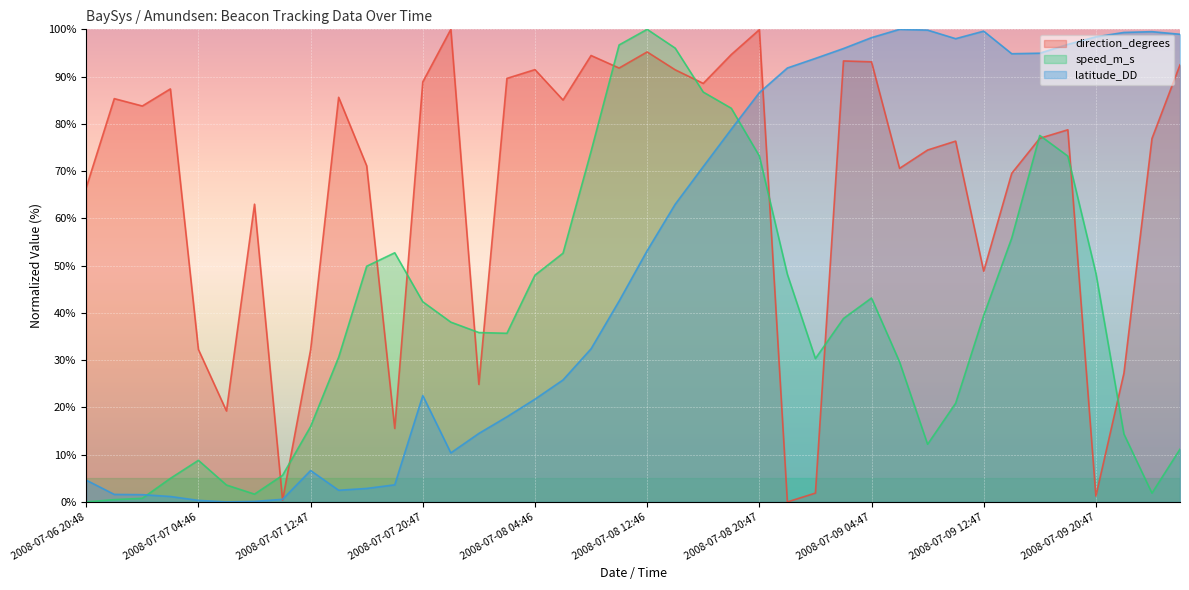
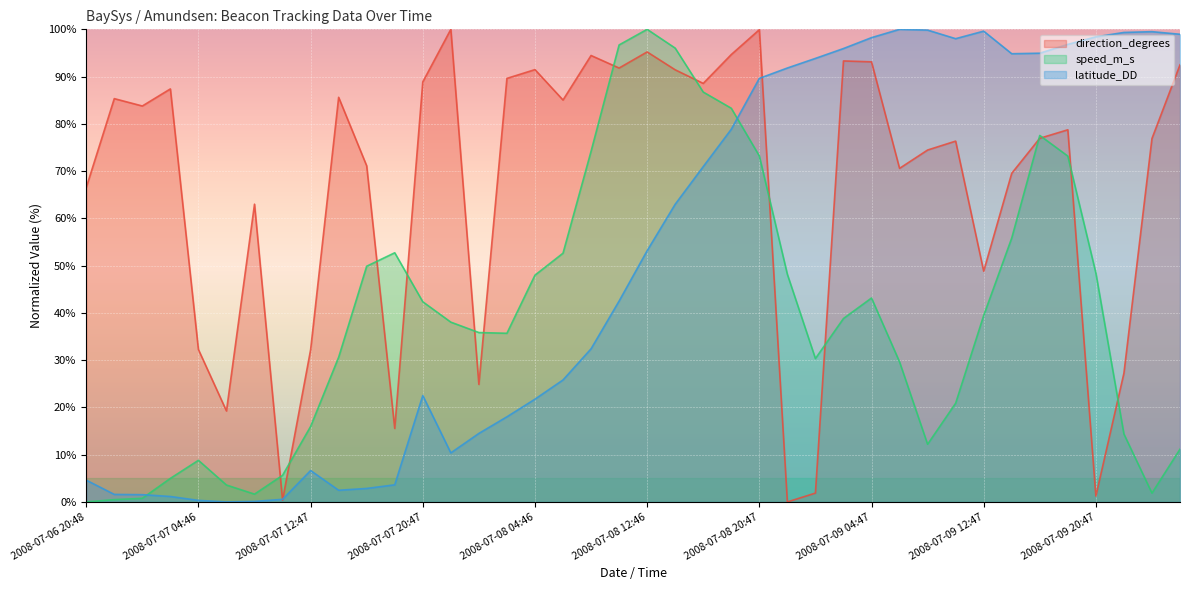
  {
    "direction_degrees": {
      "2008-07-06 20:48": "67%",
      "2008-07-07 04:46": "32%",
      "2008-07-07 12:47": "32%",
      "2008-07-07 20:47": "89%",
      "2008-07-08 04:46": "91%",
      "2008-07-08 12:46": "95%",
      "2008-07-08 20:47": "100%",
      "2008-07-09 04:47": "93%",
      "2008-07-09 12:47": "49%",
      "2008-07-09 20:47": "1%"
    },
    "speed_m_s": {
      "2008-07-06 20:48": "0%",
      "2008-07-07 04:46": "9%",
      "2008-07-07 12:47": "16%",
      "2008-07-07 20:47": "42%",
      "2008-07-08 04:46": "48%",
      "2008-07-08 12:46": "100%",
      "2008-07-08 20:47": "73%",
      "2008-07-09 04:47": "43%",
      "2008-07-09 12:47": "39%",
      "2008-07-09 20:47": "48%"
    },
    "latitude_DD": {
      "2008-07-06 20:48": "5%",
      "2008-07-07 04:46": "0%",
      "2008-07-07 12:47": "7%",
      "2008-07-07 20:47": "23%",
      "2008-07-08 04:46": "22%",
      "2008-07-08 12:46": "53%",
-     "2008-07-08 20:47": "87%",
+     "2008-07-08 20:47": "90%",
      "2008-07-09 04:47": "98%",
      "2008-07-09 12:47": "100%"
    }
  }
